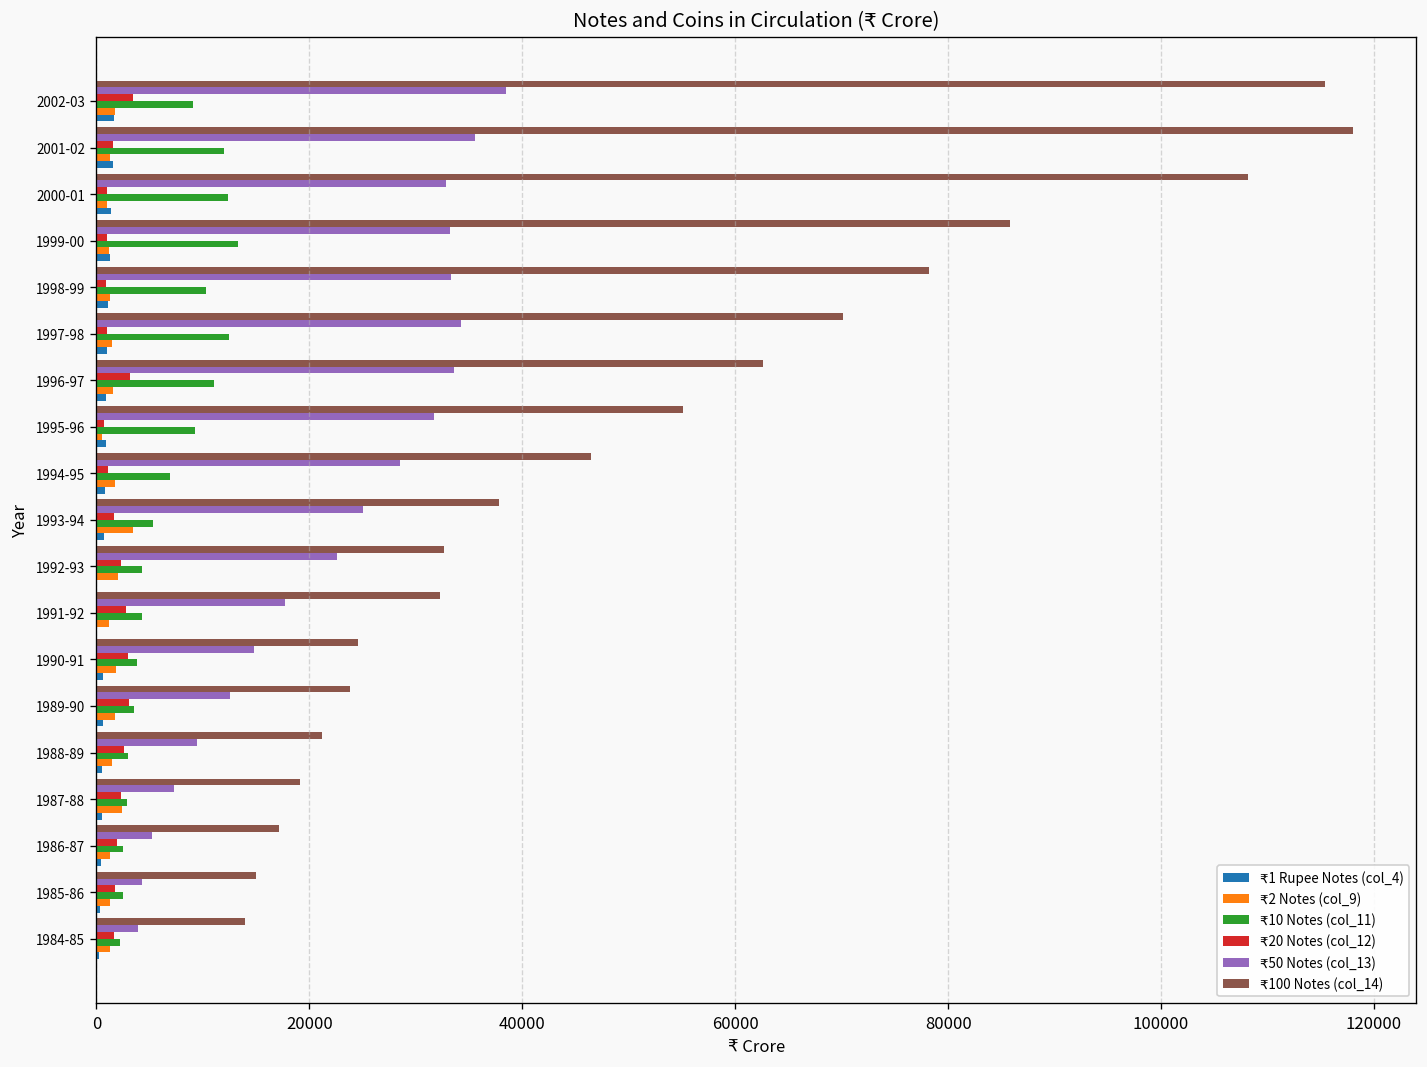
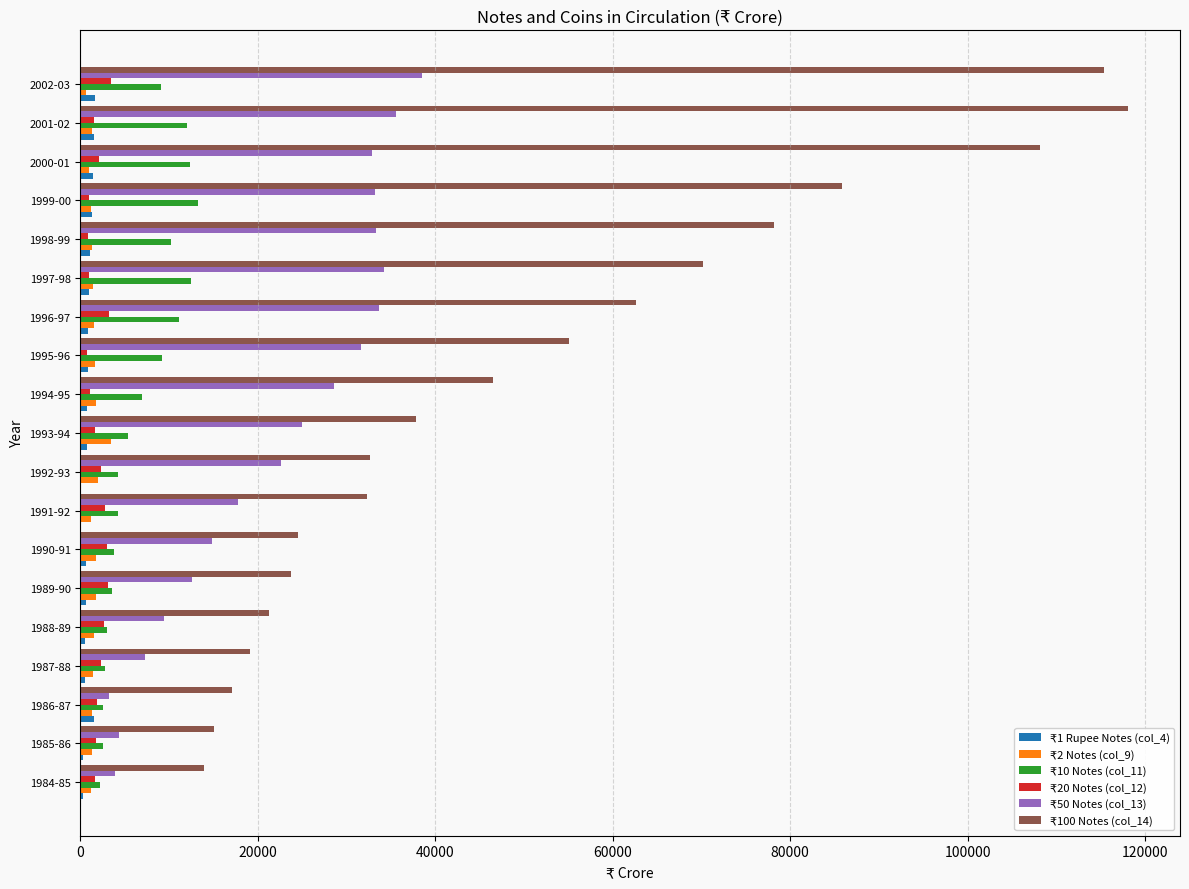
  {
    "₹1 Rupee Notes (col_4)": {
      "2002-03": 2000,
      "2001-02": 2000,
      "2000-01": 1000,
      "1999-00": 1000,
      "1998-99": 1000,
      "1997-98": 1000,
      "1996-97": 1000,
      "1995-96": 1000,
      "1994-95": 1000,
      "1993-94": 1000,
      "1992-93": 0,
      "1991-92": 0,
      "1990-91": 1000,
      "1989-90": 1000,
      "1988-89": 1000,
      "1987-88": 1000,
-     "1986-87": 0,
+     "1986-87": 2000,
      "1985-86": 0
    },
    "₹2 Notes (col_9)": {
-     "2002-03": 2000,
+     "2002-03": 1000,
      "2001-02": 1000,
      "2000-01": 1000,
      "1999-00": 1000,
      "1998-99": 1000,
      "1997-98": 1000,
      "1996-97": 2000,
-     "1995-96": 0,
+     "1995-96": 2000,
      "1994-95": 2000,
      "1993-94": 3000,
      "1992-93": 2000,
      "1991-92": 1000,
      "1990-91": 2000,
      "1989-90": 2000,
      "1988-89": 1000,
-     "1987-88": 2000,
+     "1987-88": 1000,
      "1986-87": 1000,
      "1985-86": 1000,
      "1984-85": 1000
    },
    "₹10 Notes (col_11)": {
      "2002-03": 9000,
      "2001-02": 12000,
      "2000-01": 12000,
      "1999-00": 13000,
      "1998-99": 10000,
      "1997-98": 12000,
      "1996-97": 11000,
      "1995-96": 9000,
      "1994-95": 7000,
      "1993-94": 5000,
      "1992-93": 4000,
      "1991-92": 4000,
      "1990-91": 4000,
      "1989-90": 4000,
      "1988-89": 3000,
      "1987-88": 3000,
      "1986-87": 3000,
      "1985-86": 3000,
      "1984-85": 2000
    },
    "₹20 Notes (col_12)": {
      "2002-03": 3000,
      "2001-02": 2000,
-     "2000-01": 1000,
+     "2000-01": 2000,
      "1999-00": 1000,
      "1998-99": 1000,
      "1997-98": 1000,
      "1996-97": 3000,
      "1995-96": 1000,
      "1994-95": 1000,
      "1993-94": 2000,
      "1992-93": 2000,
      "1991-92": 3000,
      "1990-91": 3000,
      "1989-90": 3000,
      "1988-89": 3000,
      "1987-88": 2000,
      "1986-87": 2000,
      "1985-86": 2000,
      "1984-85": 2000
    },
    "₹50 Notes (col_13)": {
      "2002-03": 38000,
      "2001-02": 36000,
      "2000-01": 33000,
      "1999-00": 33000,
      "1998-99": 33000,
      "1997-98": 34000,
      "1996-97": 34000,
      "1995-96": 32000,
      "1994-95": 29000,
      "1993-94": 25000,
      "1992-93": 23000,
      "1991-92": 18000,
      "1990-91": 15000,
      "1989-90": 13000,
      "1988-89": 9000,
      "1987-88": 7000,
-     "1986-87": 5000,
+     "1986-87": 3000,
      "1985-86": 4000,
      "1984-85": 4000
    },
    "₹100 Notes (col_14)": {
      "2002-03": 115000,
      "2001-02": 118000,
      "2000-01": 108000,
      "1999-00": 86000,
      "1998-99": 78000,
      "1997-98": 70000,
      "1996-97": 63000,
      "1995-96": 55000,
      "1994-95": 46000,
      "1993-94": 38000,
      "1992-93": 33000,
      "1991-92": 32000,
      "1990-91": 25000,
      "1989-90": 24000,
      "1988-89": 21000,
      "1987-88": 19000,
      "1986-87": 17000,
      "1985-86": 15000,
      "1984-85": 14000
    }
  }
